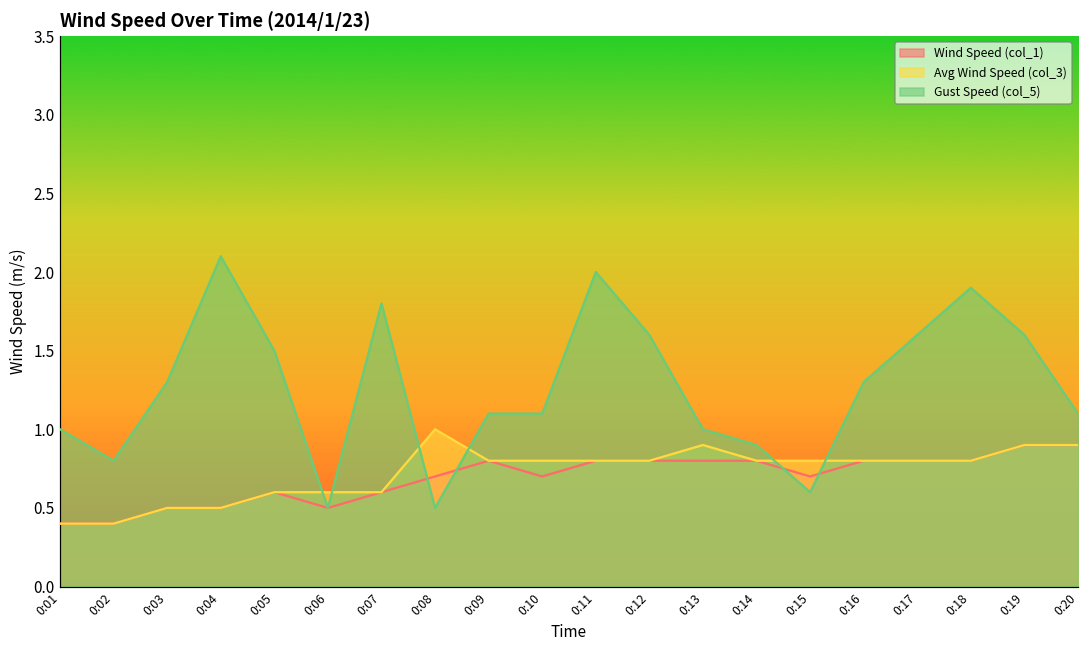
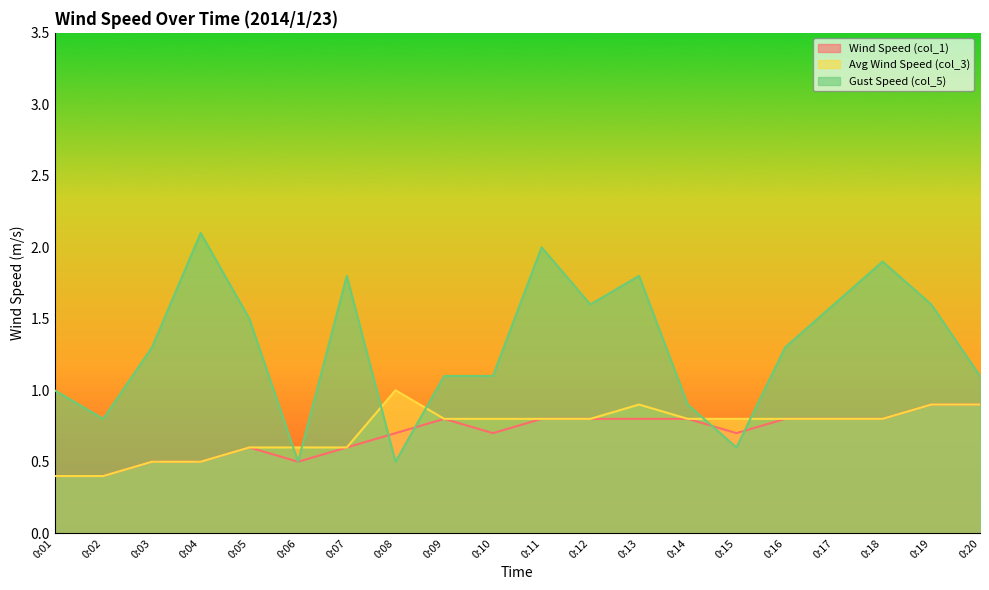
  {
    "Wind Speed (col_1)": {
      "0:08": 0.7,
      "0:10": 0.7,
      "0:13": 0.8,
      "0:15": 0.7
    },
    "Avg Wind Speed (col_3)": {
      "0:06": 0.6,
      "0:08": 1.0,
      "0:10": 0.8,
      "0:13": 0.9,
      "0:15": 0.8
    },
    "Gust Speed (col_5)": {
      "0:01": 1.0,
      "0:02": 0.8,
      "0:03": 1.3,
      "0:04": 2.1,
      "0:05": 1.5,
      "0:07": 1.8,
      "0:08": 0.5,
      "0:09": 1.1,
      "0:10": 1.1,
      "0:11": 2.0,
      "0:12": 1.6,
-     "0:13": 1.0,
+     "0:13": 1.8,
      "0:14": 0.9,
      "0:15": 0.6,
      "0:16": 1.3,
      "0:17": 1.6,
      "0:18": 1.9,
      "0:19": 1.6,
      "0:20": 1.1
    }
  }
